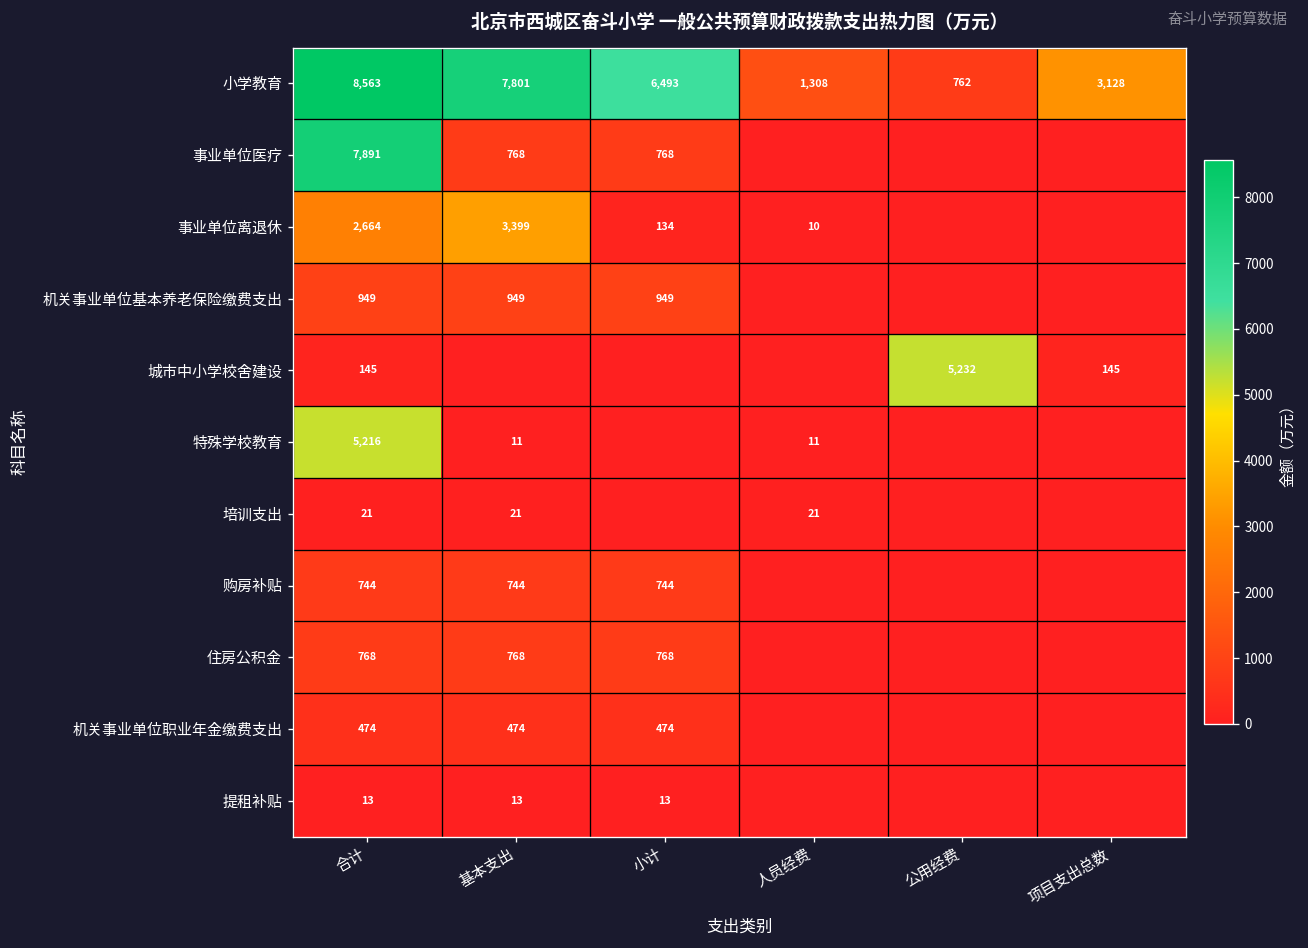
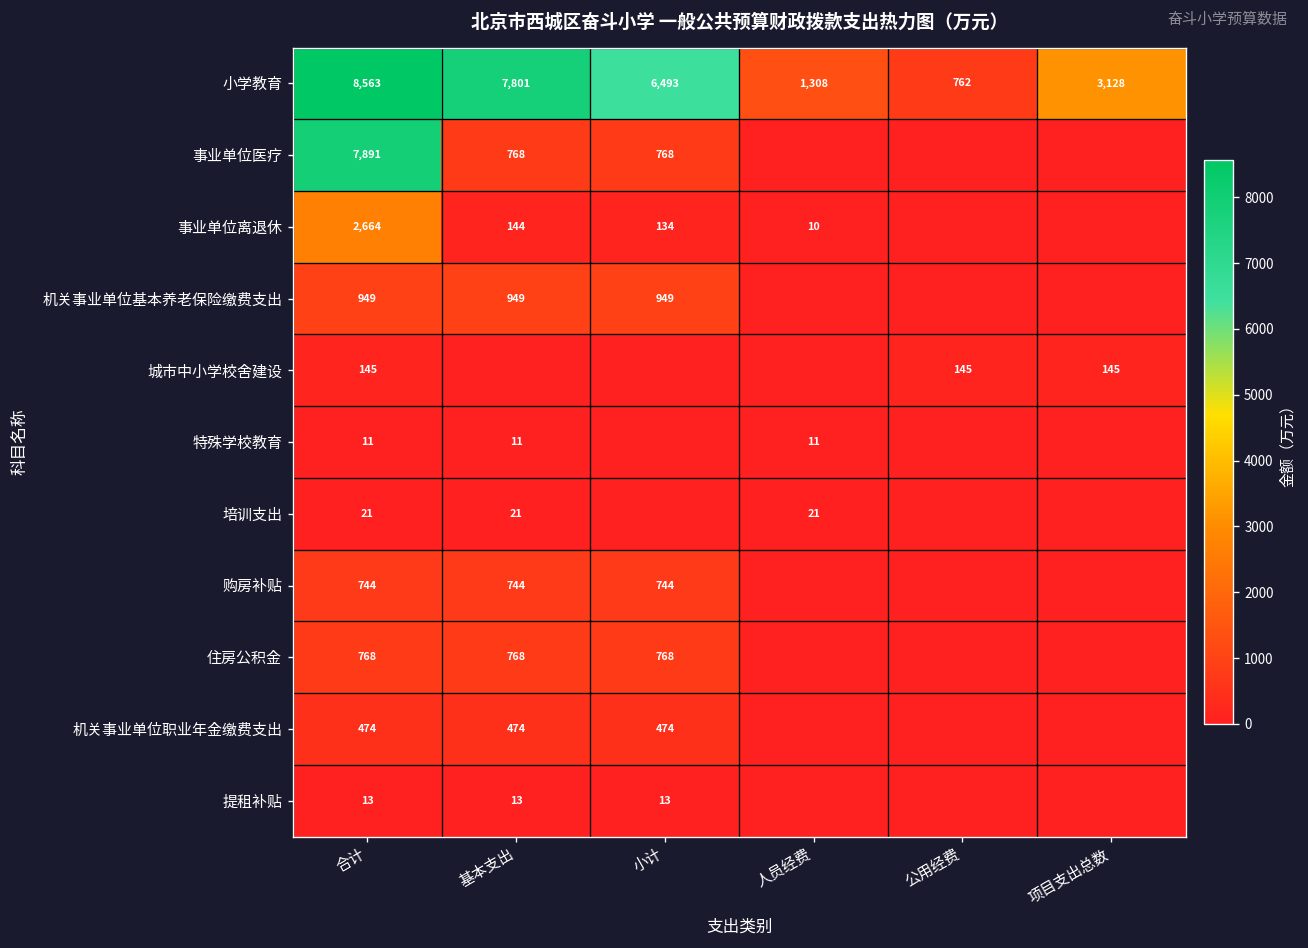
  {
    "小学教育": {
      "合计": "8,563",
      "基本支出": "7,801",
      "小计": "6,493",
      "人员经费": "1,308",
      "公用经费": "762",
      "项目支出总数": "3,128"
    },
    "事业单位医疗": {
      "合计": "7,891",
      "基本支出": "768",
      "小计": "768"
    },
    "事业单位离退休": {
      "合计": "2,664",
-     "基本支出": "3,399",
+     "基本支出": "144",
      "小计": "134",
      "人员经费": "10"
    },
    "机关事业单位基本养老保险缴费支出": {
      "合计": "949",
      "基本支出": "949",
      "小计": "949"
    },
    "城市中小学校舍建设": {
      "合计": "145",
-     "公用经费": "5,232",
+     "公用经费": "145",
      "项目支出总数": "145"
    },
    "特殊学校教育": {
-     "合计": "5,216",
+     "合计": "11",
      "基本支出": "11",
      "人员经费": "11"
    },
    "培训支出": {
      "合计": "21",
      "基本支出": "21",
      "人员经费": "21"
    },
    "购房补贴": {
      "合计": "744",
      "基本支出": "744",
      "小计": "744"
    },
    "住房公积金": {
      "合计": "768",
      "基本支出": "768",
      "小计": "768"
    },
    "机关事业单位职业年金缴费支出": {
      "合计": "474",
      "基本支出": "474",
      "小计": "474"
    },
    "提租补贴": {
      "合计": "13",
      "基本支出": "13",
      "小计": "13"
    }
  }
